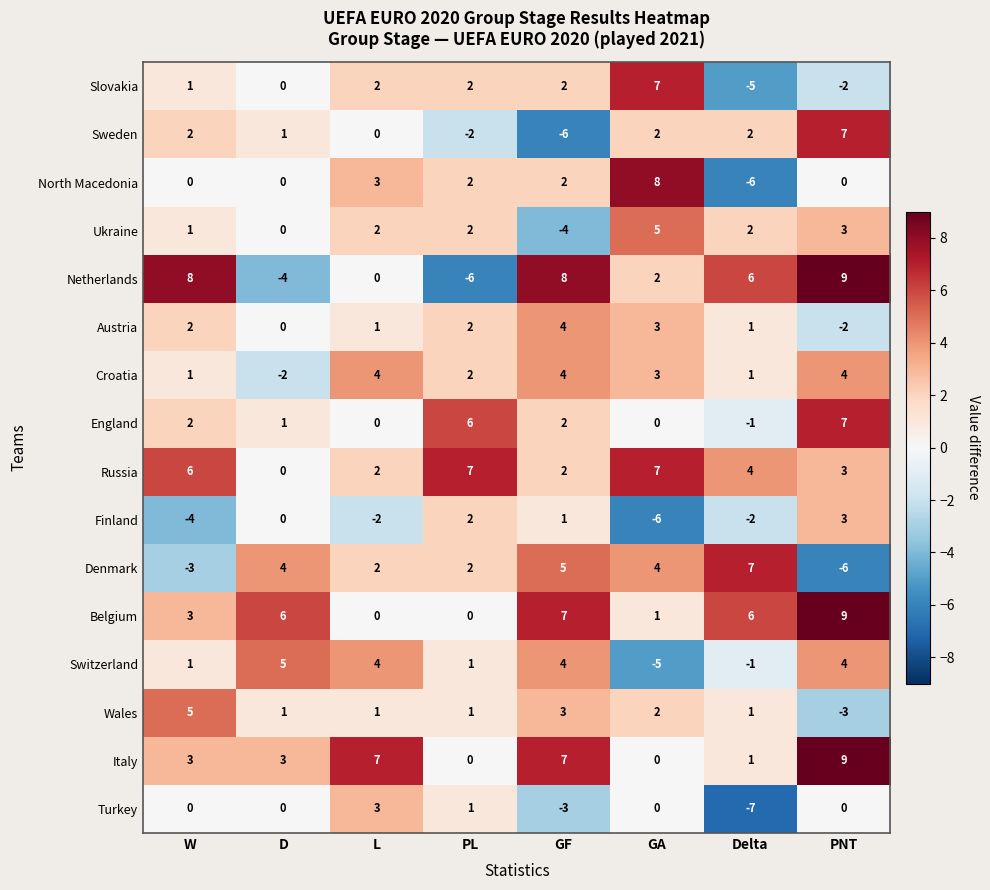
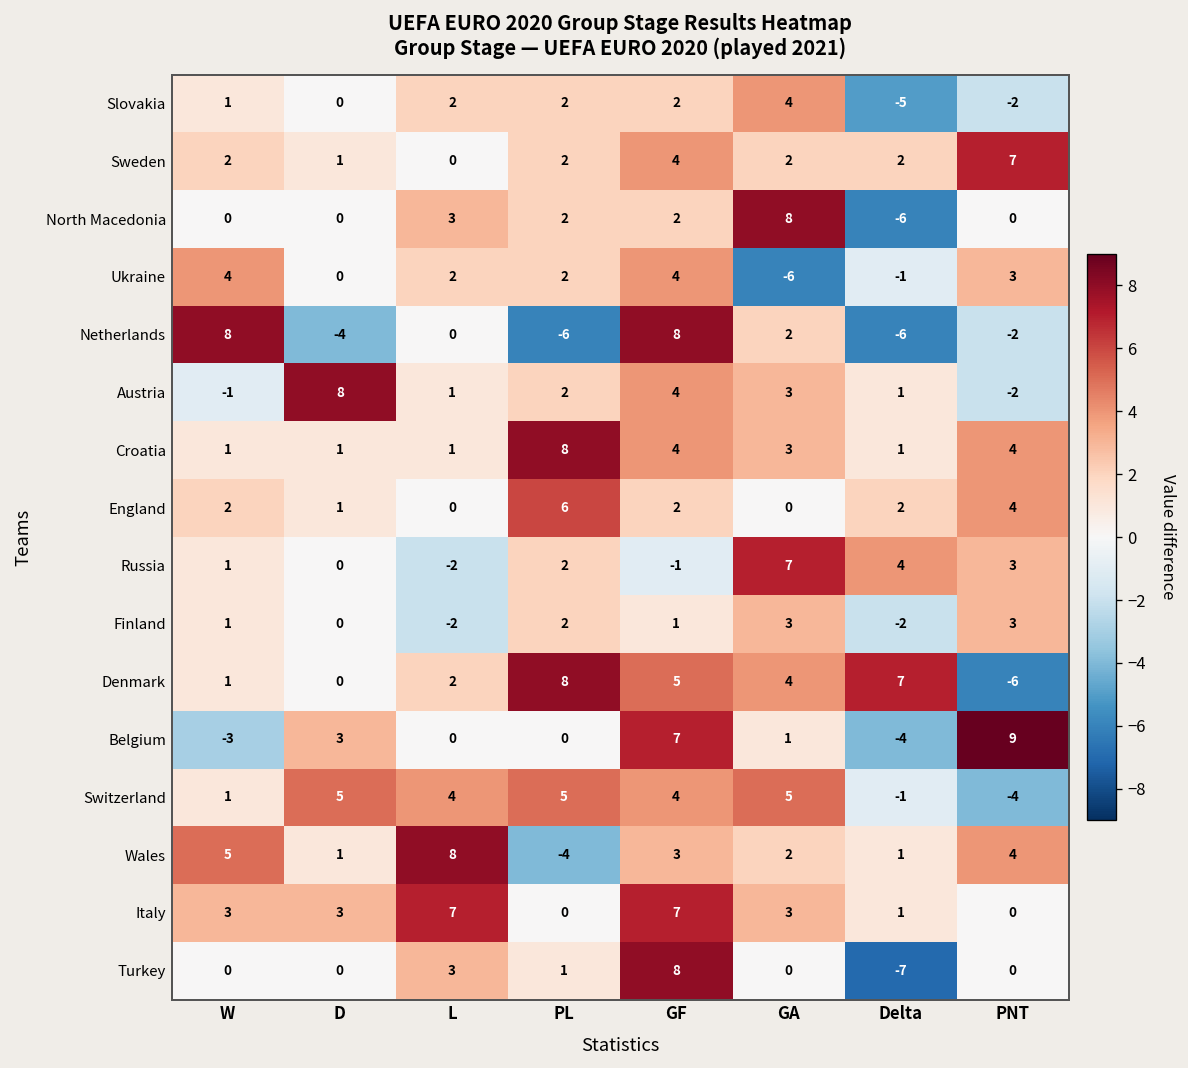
  {
    "Slovakia": {
      "W": 1,
      "D": 0,
      "L": 2,
      "PL": 2,
      "GF": 2,
-     "GA": 7,
+     "GA": 4,
      "Delta": -5,
      "PNT": -2
    },
    "Sweden": {
      "W": 2,
      "D": 1,
      "L": 0,
-     "PL": -2,
-     "GF": -6,
+     "PL": 2,
+     "GF": 4,
      "GA": 2,
      "Delta": 2,
      "PNT": 7
    },
    "North Macedonia": {
      "W": 0,
      "D": 0,
      "L": 3,
      "PL": 2,
      "GF": 2,
      "GA": 8,
      "Delta": -6,
      "PNT": 0
    },
    "Ukraine": {
-     "W": 1,
+     "W": 4,
      "D": 0,
      "L": 2,
      "PL": 2,
-     "GF": -4,
-     "GA": 5,
-     "Delta": 2,
+     "GF": 4,
+     "GA": -6,
+     "Delta": -1,
      "PNT": 3
    },
    "Netherlands": {
      "W": 8,
      "D": -4,
      "L": 0,
      "PL": -6,
      "GF": 8,
      "GA": 2,
-     "Delta": 6,
-     "PNT": 9
+     "Delta": -6,
+     "PNT": -2
    },
    "Austria": {
-     "W": 2,
-     "D": 0,
+     "W": -1,
+     "D": 8,
      "L": 1,
      "PL": 2,
      "GF": 4,
      "GA": 3,
      "Delta": 1,
      "PNT": -2
    },
    "Croatia": {
      "W": 1,
-     "D": -2,
-     "L": 4,
-     "PL": 2,
+     "D": 1,
+     "L": 1,
+     "PL": 8,
      "GF": 4,
      "GA": 3,
      "Delta": 1,
      "PNT": 4
    },
    "England": {
      "W": 2,
      "D": 1,
      "L": 0,
      "PL": 6,
      "GF": 2,
      "GA": 0,
-     "Delta": -1,
-     "PNT": 7
+     "Delta": 2,
+     "PNT": 4
    },
    "Russia": {
-     "W": 6,
+     "W": 1,
      "D": 0,
-     "L": 2,
-     "PL": 7,
-     "GF": 2,
+     "L": -2,
+     "PL": 2,
+     "GF": -1,
      "GA": 7,
      "Delta": 4,
      "PNT": 3
    },
    "Finland": {
-     "W": -4,
+     "W": 1,
      "D": 0,
      "L": -2,
      "PL": 2,
      "GF": 1,
-     "GA": -6,
+     "GA": 3,
      "Delta": -2,
      "PNT": 3
    },
    "Denmark": {
-     "W": -3,
-     "D": 4,
+     "W": 1,
+     "D": 0,
      "L": 2,
-     "PL": 2,
+     "PL": 8,
      "GF": 5,
      "GA": 4,
      "Delta": 7,
      "PNT": -6
    },
    "Belgium": {
-     "W": 3,
-     "D": 6,
+     "W": -3,
+     "D": 3,
      "L": 0,
      "PL": 0,
      "GF": 7,
      "GA": 1,
-     "Delta": 6,
+     "Delta": -4,
      "PNT": 9
    },
    "Switzerland": {
      "W": 1,
      "D": 5,
      "L": 4,
-     "PL": 1,
+     "PL": 5,
      "GF": 4,
-     "GA": -5,
+     "GA": 5,
      "Delta": -1,
-     "PNT": 4
+     "PNT": -4
    },
    "Wales": {
      "W": 5,
      "D": 1,
-     "L": 1,
-     "PL": 1,
+     "L": 8,
+     "PL": -4,
      "GF": 3,
      "GA": 2,
      "Delta": 1,
-     "PNT": -3
+     "PNT": 4
    },
    "Italy": {
      "W": 3,
      "D": 3,
      "L": 7,
      "PL": 0,
      "GF": 7,
-     "GA": 0,
+     "GA": 3,
      "Delta": 1,
-     "PNT": 9
+     "PNT": 0
    },
    "Turkey": {
      "W": 0,
      "D": 0,
      "L": 3,
      "PL": 1,
-     "GF": -3,
+     "GF": 8,
      "GA": 0,
      "Delta": -7,
      "PNT": 0
    }
  }
